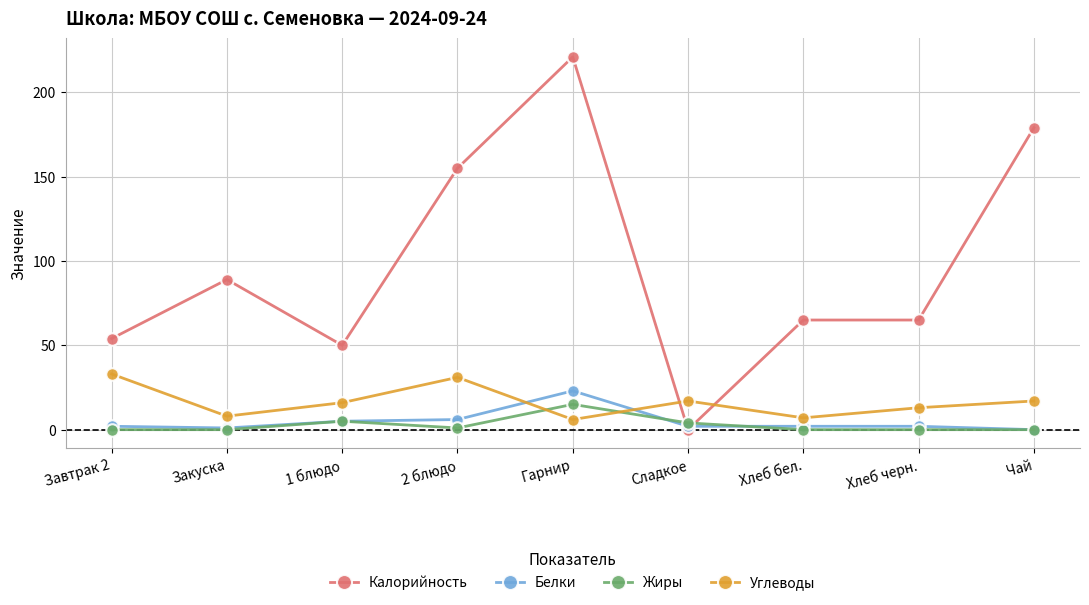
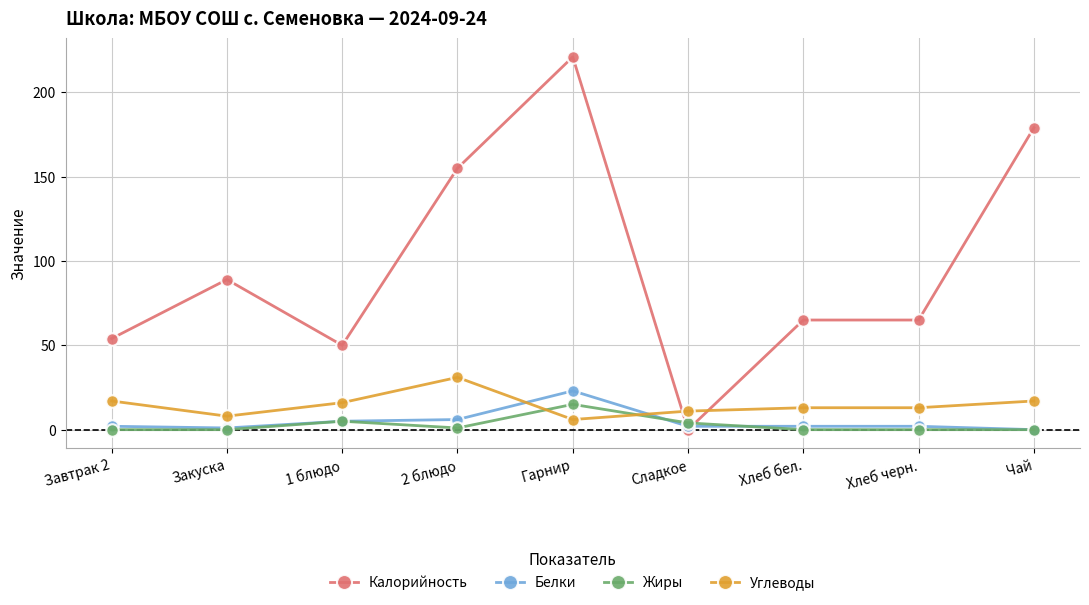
  {
    "Калорийность": {
      "Завтрак 2": 54,
      "Закуска": 89,
      "1 блюдо": 50,
      "2 блюдо": 155,
      "Гарнир": 221,
      "Сладкое": 0,
      "Хлеб бел.": 65,
      "Хлеб черн.": 65,
      "Чай": 179
    },
    "Белки": {
      "Завтрак 2": 2,
      "2 блюдо": 6,
      "Гарнир": 23,
      "Сладкое": 2,
      "Хлеб бел.": 2,
      "Хлеб черн.": 2
    },
    "Жиры": {
      "Завтрак 2": 0,
      "2 блюдо": 1,
      "Гарнир": 15,
      "Сладкое": 4,
      "Хлеб бел.": 0,
      "Хлеб черн.": 0
    },
    "Углеводы": {
-     "Завтрак 2": 33,
+     "Завтрак 2": 17,
      "Закуска": 8,
      "1 блюдо": 16,
      "2 блюдо": 31,
      "Гарнир": 6,
-     "Сладкое": 17,
-     "Хлеб бел.": 7,
+     "Сладкое": 11,
+     "Хлеб бел.": 13,
      "Хлеб черн.": 13,
      "Чай": 17
    }
  }
